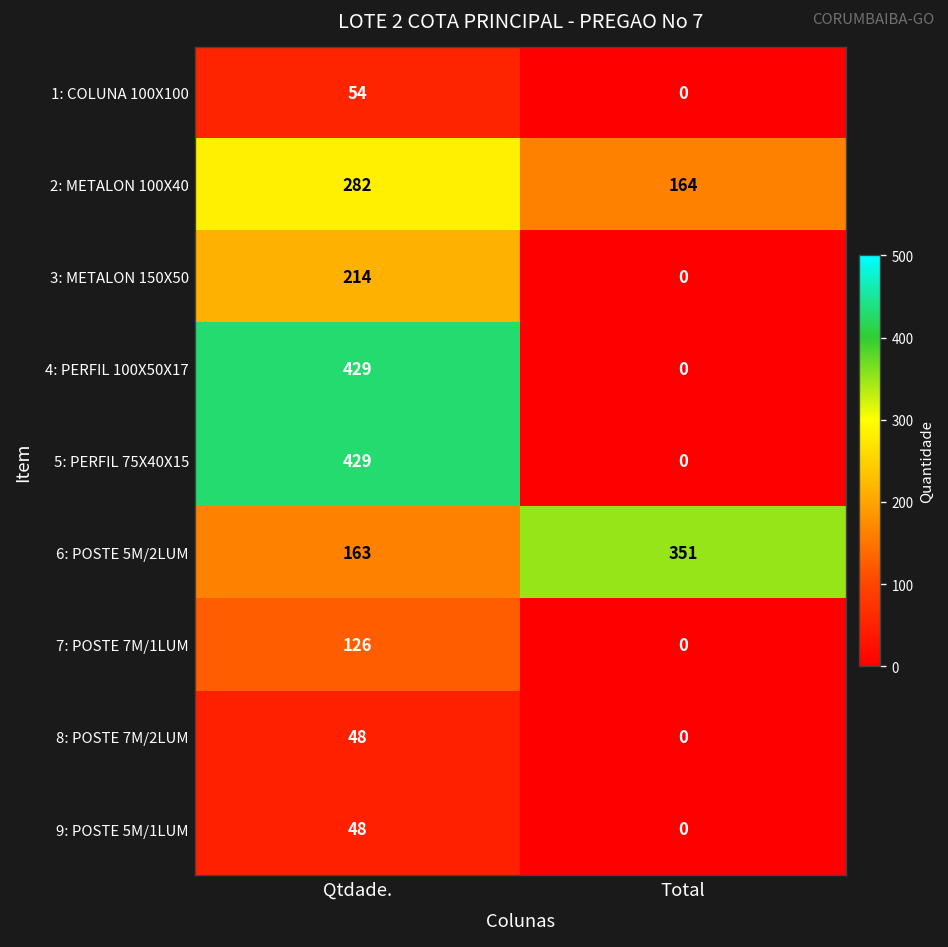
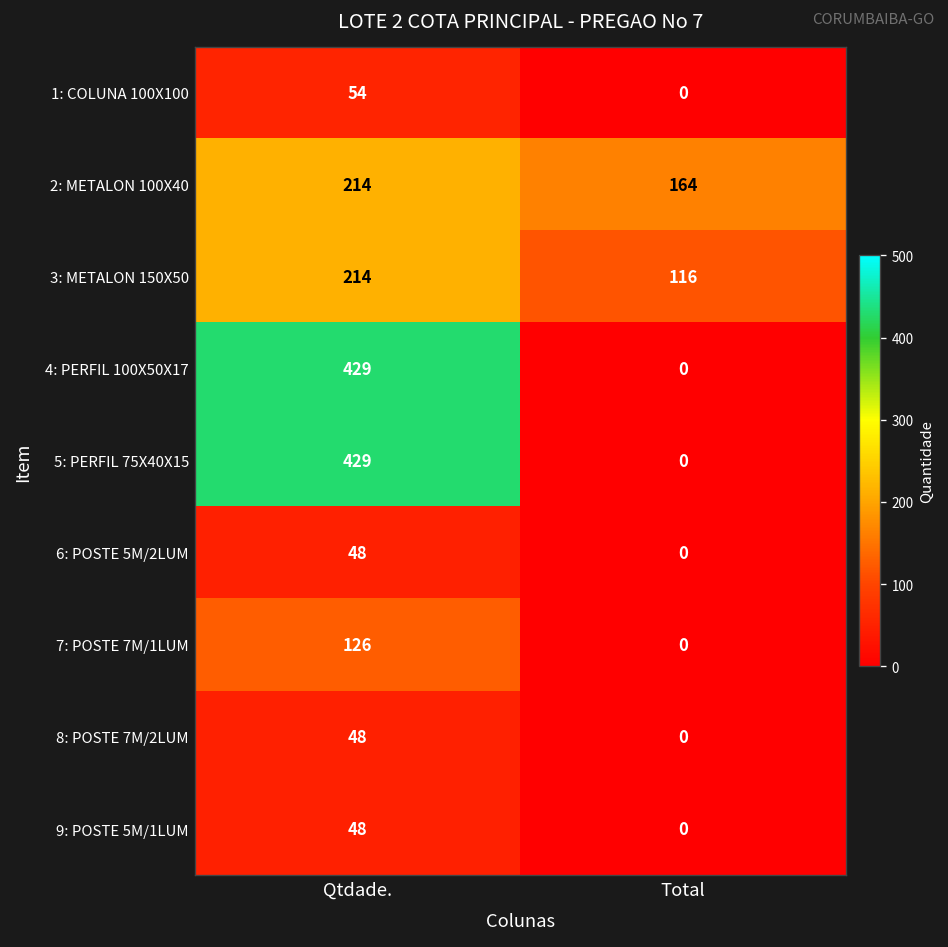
  {
    "1: COLUNA 100X100": {
      "Qtdade.": 54,
      "Total": 0
    },
    "2: METALON 100X40": {
-     "Qtdade.": 282,
+     "Qtdade.": 214,
      "Total": 164
    },
    "3: METALON 150X50": {
      "Qtdade.": 214,
-     "Total": 0
+     "Total": 116
    },
    "4: PERFIL 100X50X17": {
      "Qtdade.": 429,
      "Total": 0
    },
    "5: PERFIL 75X40X15": {
      "Qtdade.": 429,
      "Total": 0
    },
    "6: POSTE 5M/2LUM": {
-     "Qtdade.": 163,
-     "Total": 351
+     "Qtdade.": 48,
+     "Total": 0
    },
    "7: POSTE 7M/1LUM": {
      "Qtdade.": 126,
      "Total": 0
    },
    "8: POSTE 7M/2LUM": {
      "Qtdade.": 48,
      "Total": 0
    },
    "9: POSTE 5M/1LUM": {
      "Qtdade.": 48,
      "Total": 0
    }
  }
